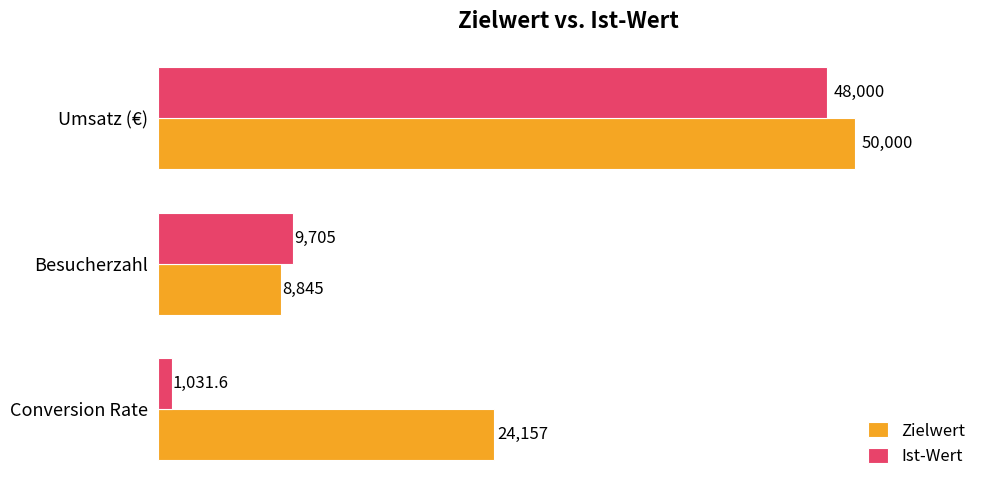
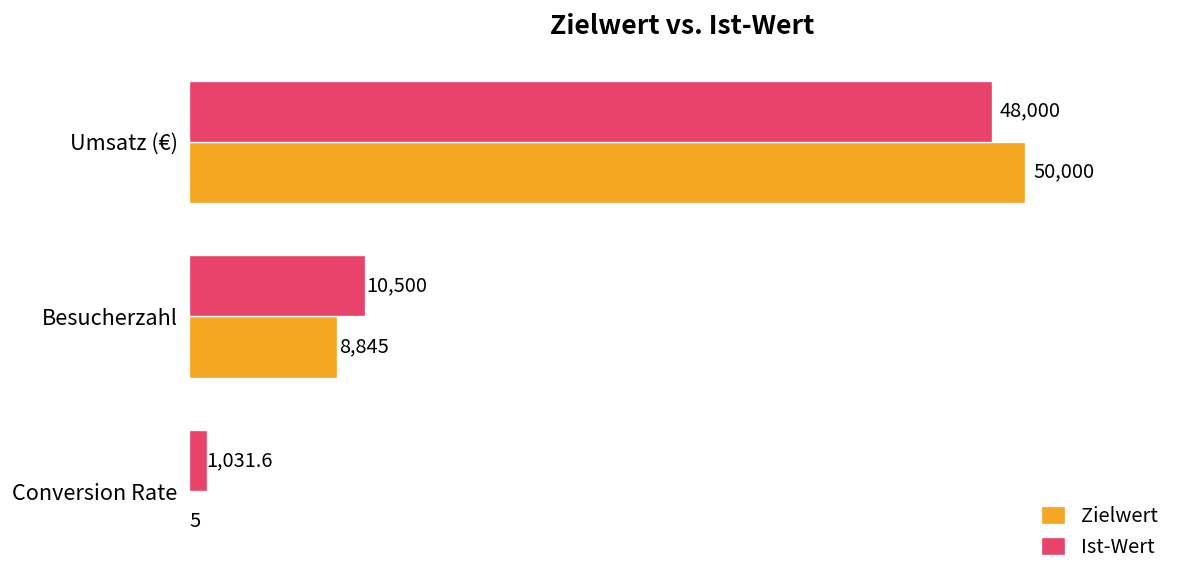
  {
    "Zielwert": {
      "Umsatz (€)": "50,000",
      "Besucherzahl": "8,845",
-     "Conversion Rate": "24,157"
+     "Conversion Rate": "5"
    },
    "Ist-Wert": {
      "Umsatz (€)": "48,000",
-     "Besucherzahl": "9,705",
+     "Besucherzahl": "10,500",
      "Conversion Rate": "1,031.6"
    }
  }
